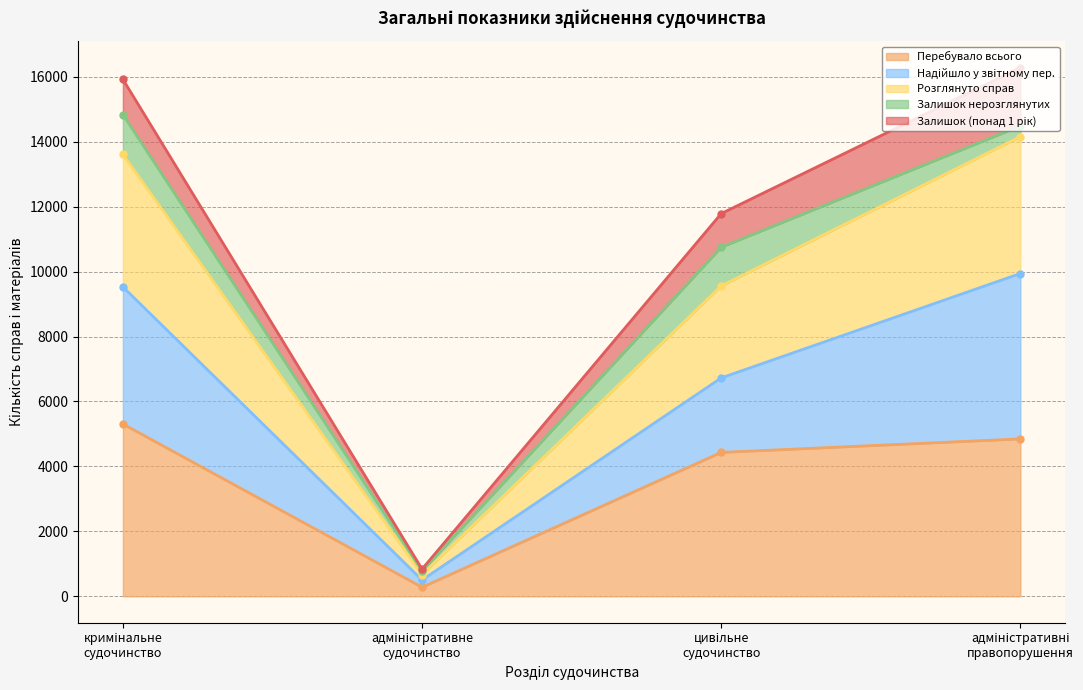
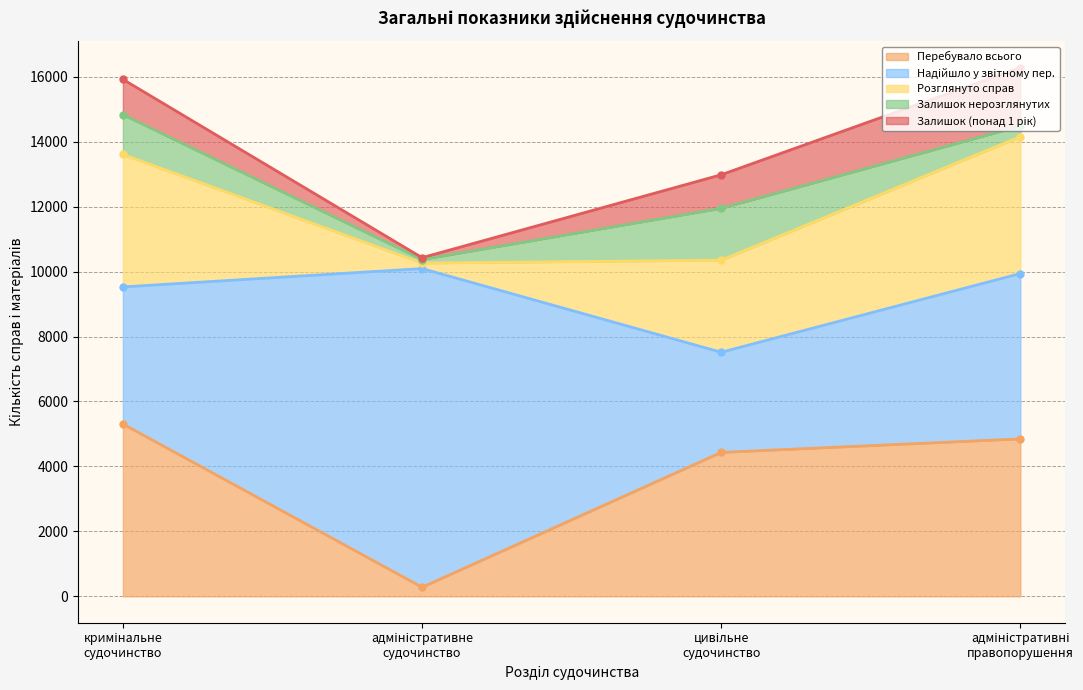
  {
    "Надійшло у звітному пер.": {
      "кримінальне судочинство": 4200,
-     "адміністративне судочинство": 200,
-     "цивільне судочинство": 2300,
+     "адміністративне судочинство": 9800,
+     "цивільне судочинство": 3100,
      "адміністративні правопорушення": 5100
    },
    "Залишок нерозглянутих": {
      "кримінальне судочинство": 1200,
-     "цивільне судочинство": 1200
+     "цивільне судочинство": 1600
    },
    "Залишок (понад 1 рік)": {
      "кримінальне судочинство": 1100,
      "цивільне судочинство": 1000
    }
  }
